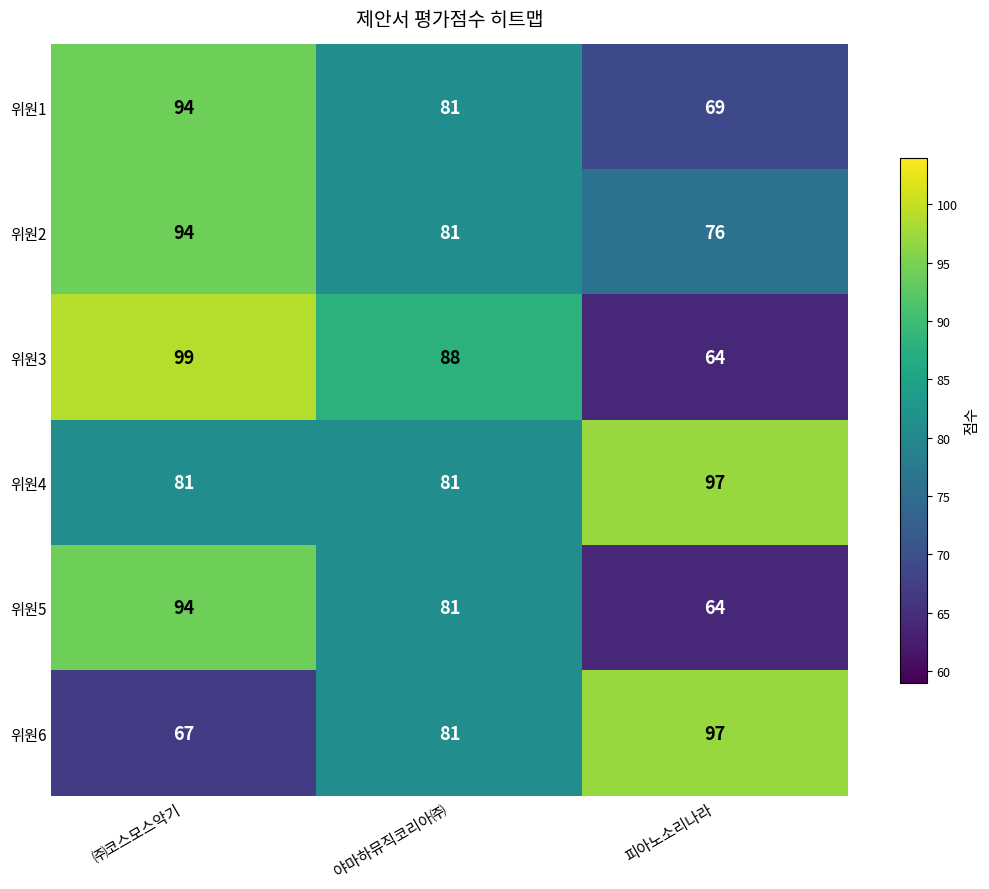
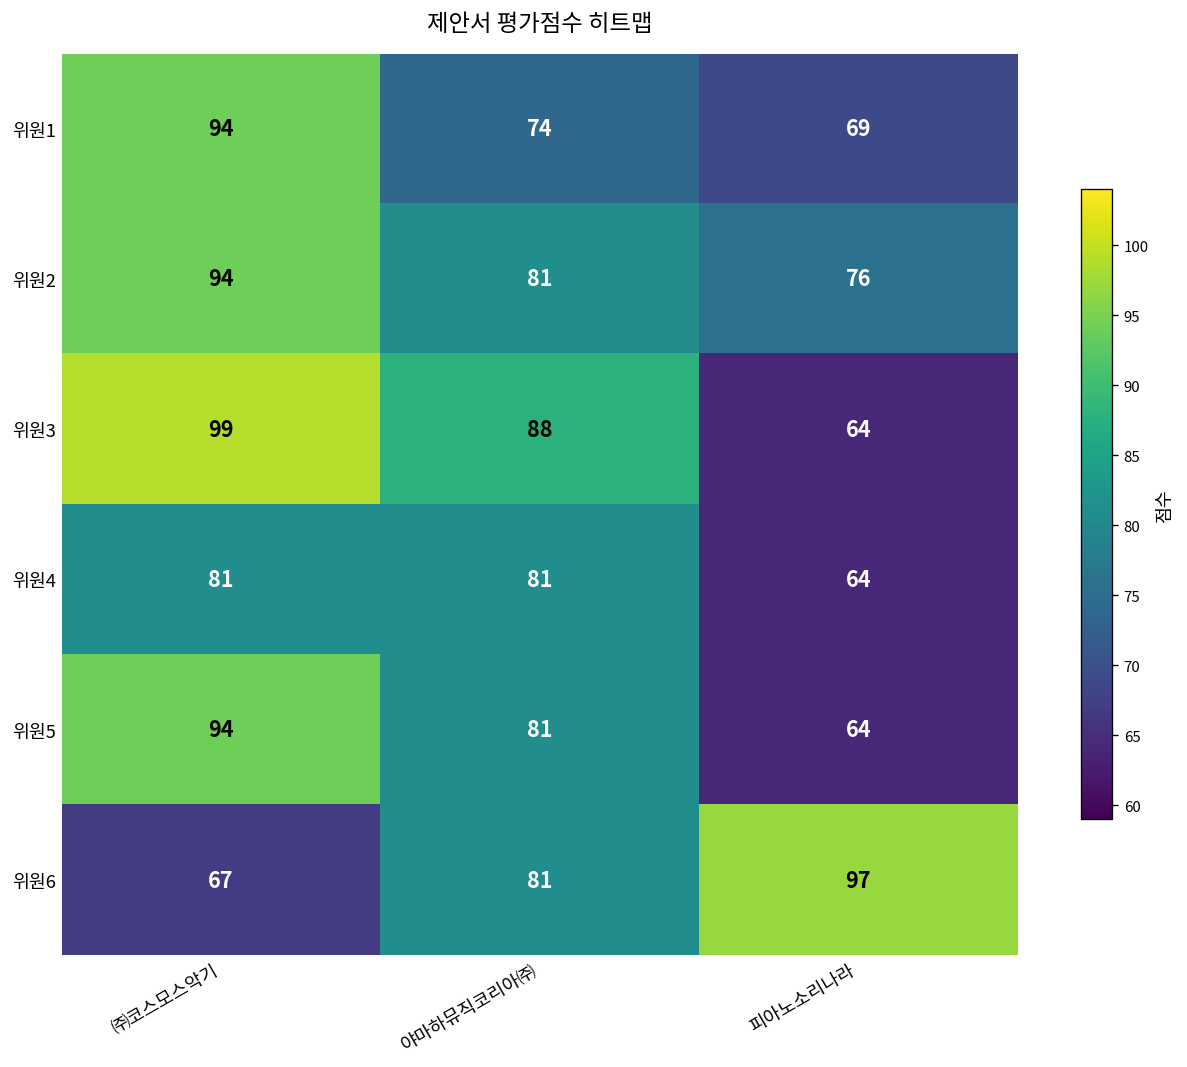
  {
    "위원1": {
      "㈜코스모스악기": 94,
-     "야마하뮤직코리아㈜": 81,
+     "야마하뮤직코리아㈜": 74,
      "피아노소리나라": 69
    },
    "위원2": {
      "㈜코스모스악기": 94,
      "야마하뮤직코리아㈜": 81,
      "피아노소리나라": 76
    },
    "위원3": {
      "㈜코스모스악기": 99,
      "야마하뮤직코리아㈜": 88,
      "피아노소리나라": 64
    },
    "위원4": {
      "㈜코스모스악기": 81,
      "야마하뮤직코리아㈜": 81,
-     "피아노소리나라": 97
+     "피아노소리나라": 64
    },
    "위원5": {
      "㈜코스모스악기": 94,
      "야마하뮤직코리아㈜": 81,
      "피아노소리나라": 64
    },
    "위원6": {
      "㈜코스모스악기": 67,
      "야마하뮤직코리아㈜": 81,
      "피아노소리나라": 97
    }
  }
